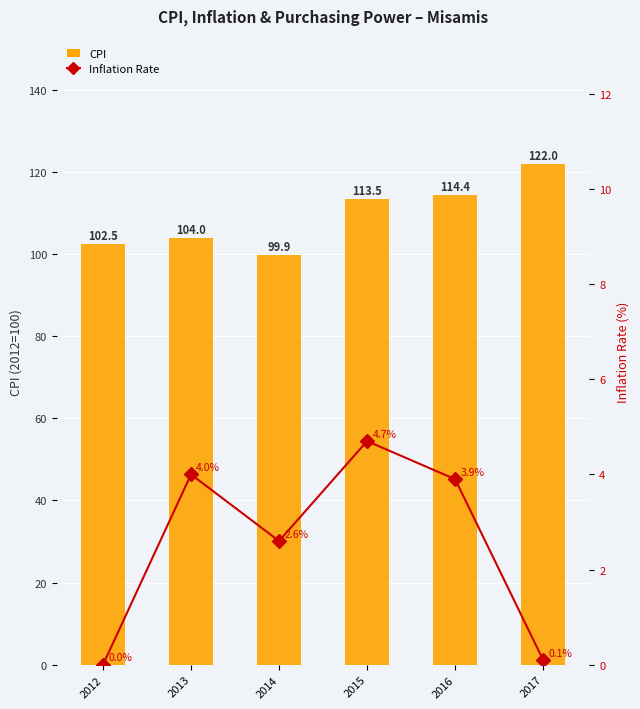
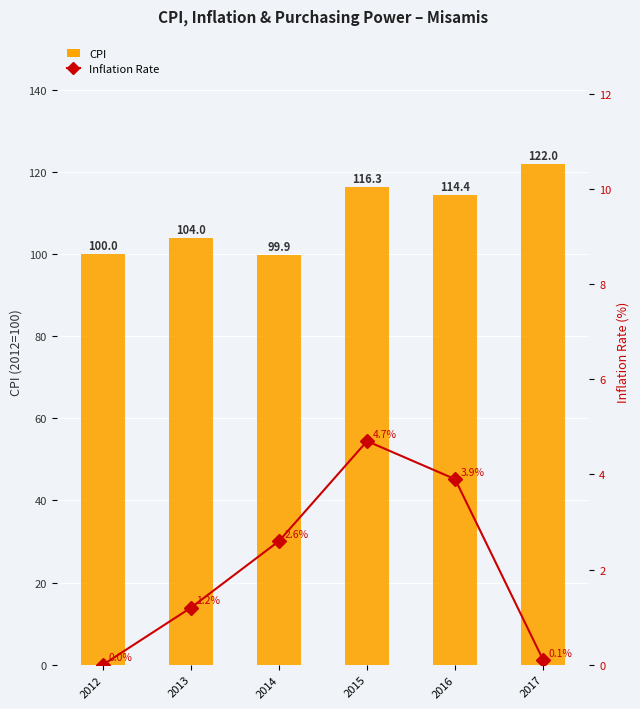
  {
    "CPI": {
-     "2012": "102.5",
+     "2012": "100.0",
      "2013": "104.0",
      "2014": "99.9",
-     "2015": "113.5",
+     "2015": "116.3",
      "2016": "114.4",
      "2017": "122.0"
    },
    "Inflation Rate": {
      "2012": "0.0%",
-     "2013": "4.0%",
+     "2013": "1.2%",
      "2014": "2.6%",
      "2015": "4.7%",
      "2016": "3.9%"
    }
  }
